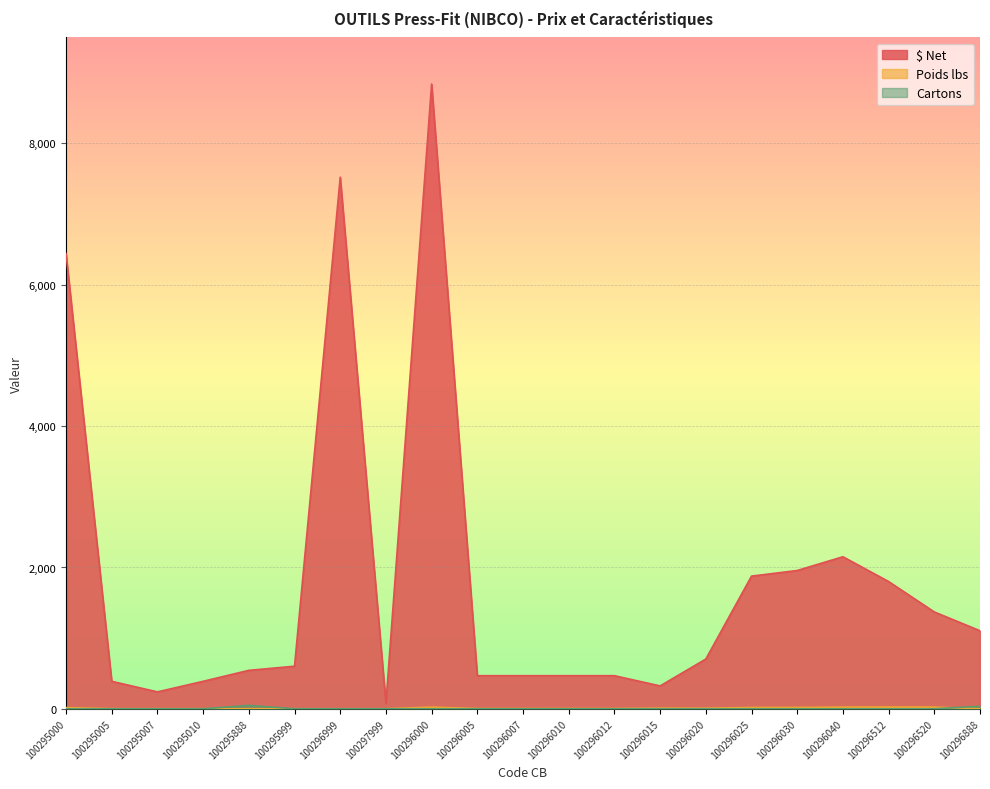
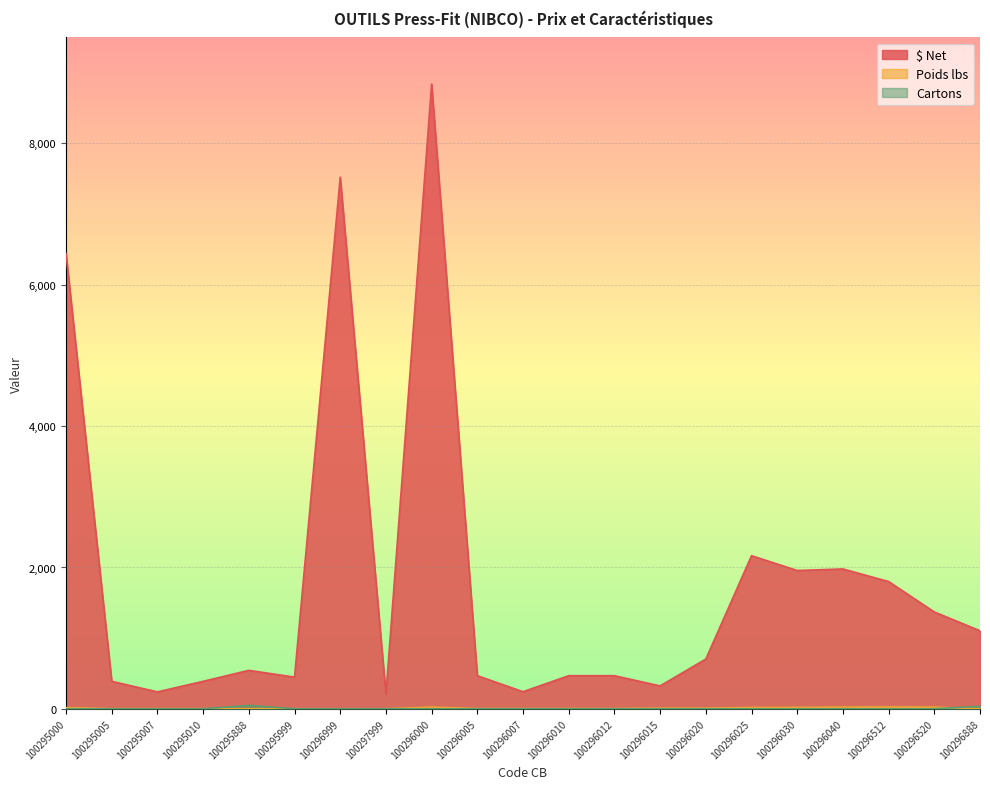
  {
    "$ Net": {
      "100295000": "6,400",
      "100295005": "400",
      "100295007": "200",
      "100295010": "400",
      "100295888": "500",
-     "100295999": "600",
+     "100295999": "400",
      "100296999": "7,500",
-     "100297999": "100",
+     "100297999": "200",
      "100296000": "8,800",
      "100296005": "500",
-     "100296007": "500",
+     "100296007": "200",
      "100296010": "500",
      "100296012": "500",
      "100296015": "300",
      "100296020": "700",
-     "100296025": "1,900",
+     "100296025": "2,200",
      "100296030": "2,000",
-     "100296040": "2,200",
+     "100296040": "2,000",
      "100296512": "1,800",
      "100296520": "1,400",
      "100296888": "1,100"
    },
    "Poids lbs": {
      "100295888": "0"
    },
    "Cartons": {
      "100295888": "0"
    }
  }
